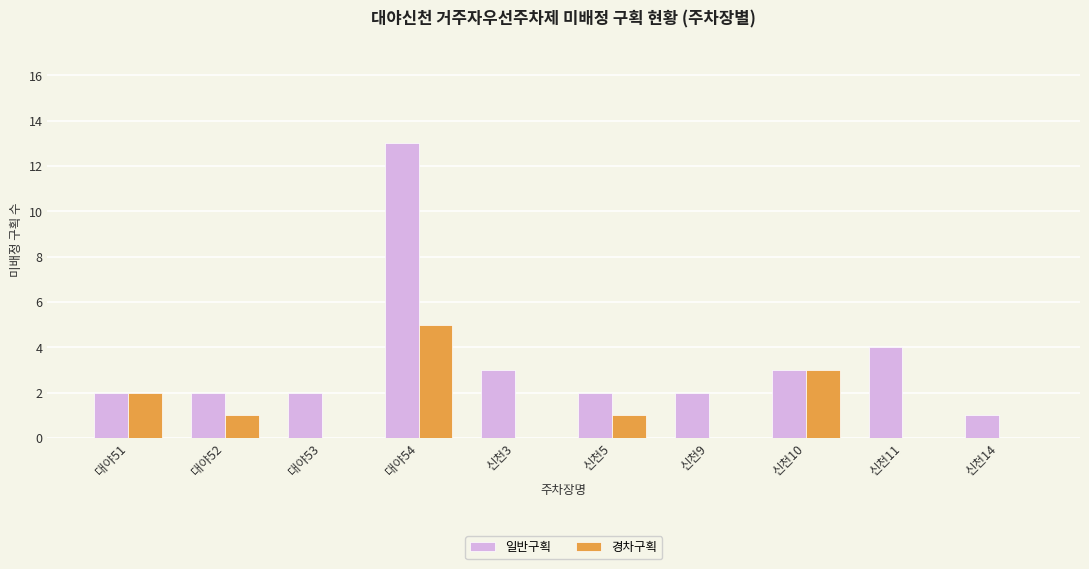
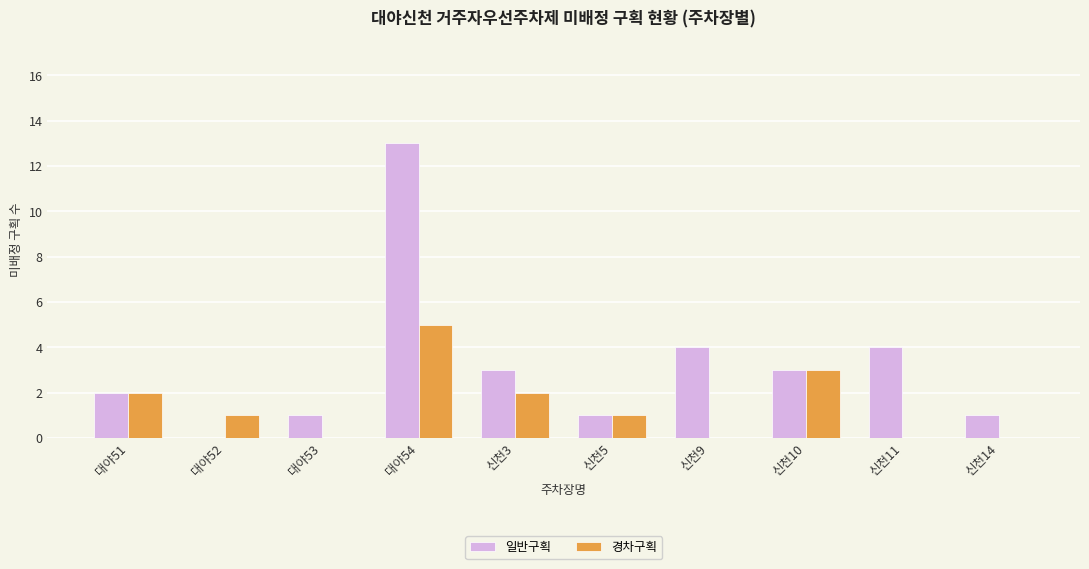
  {
    "일반구획": {
      "대야51": 2,
-     "대야52": 2,
-     "대야53": 2,
+     "대야52": 0,
+     "대야53": 1,
      "대야54": 13,
      "신천3": 3,
-     "신천5": 2,
-     "신천9": 2,
+     "신천5": 1,
+     "신천9": 4,
      "신천10": 3,
      "신천11": 4,
      "신천14": 1
    },
    "경차구획": {
      "대야51": 2,
      "대야52": 1,
      "대야53": 0,
      "대야54": 5,
-     "신천3": 0,
+     "신천3": 2,
      "신천5": 1,
      "신천9": 0,
      "신천10": 3,
      "신천11": 0,
      "신천14": 0
    }
  }
